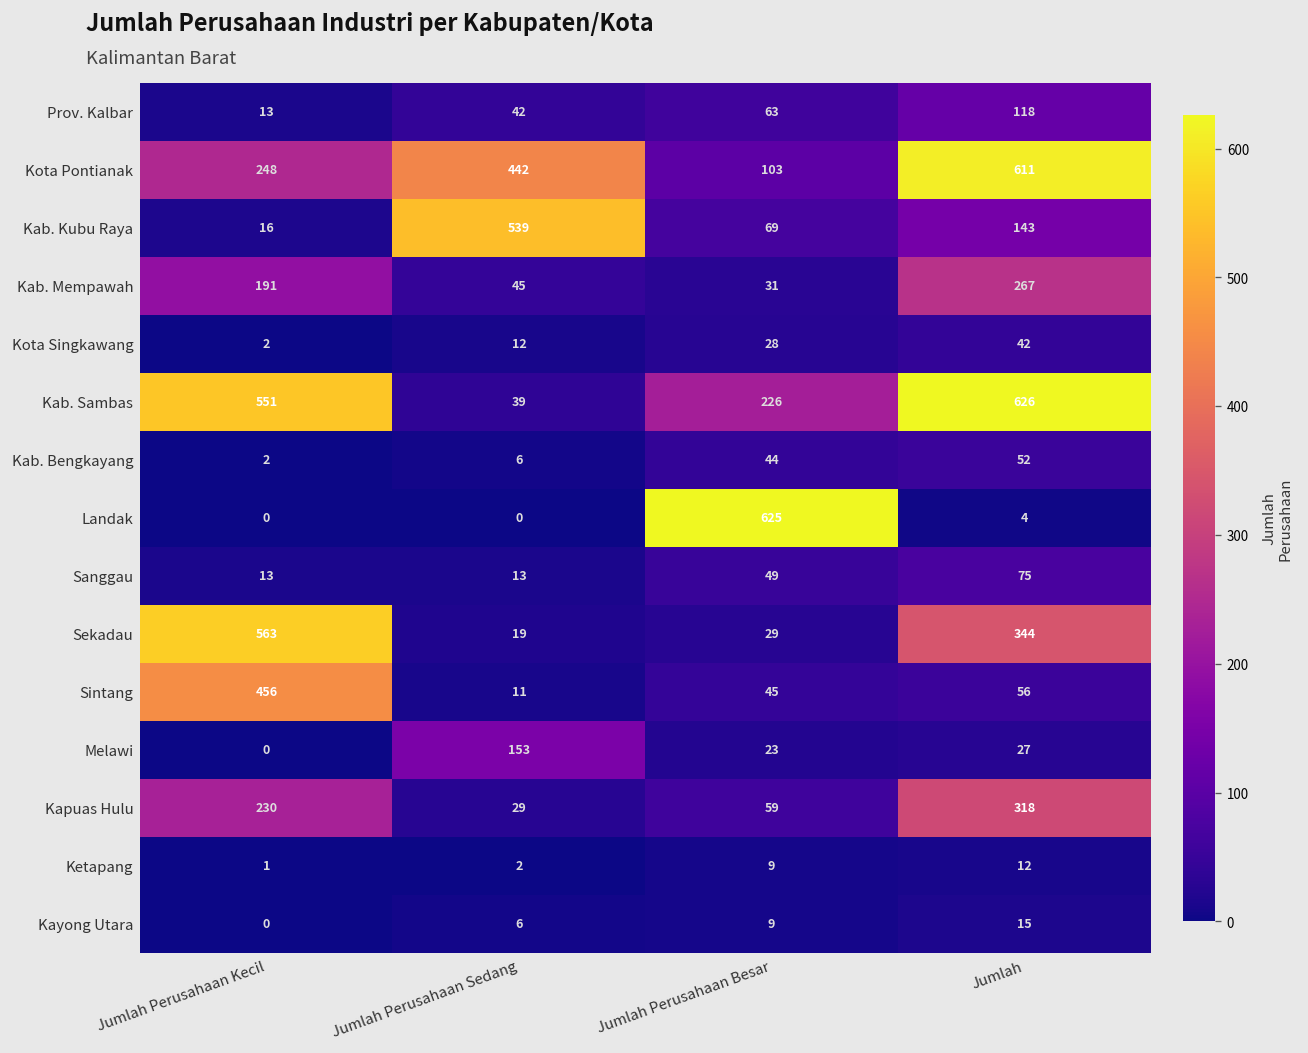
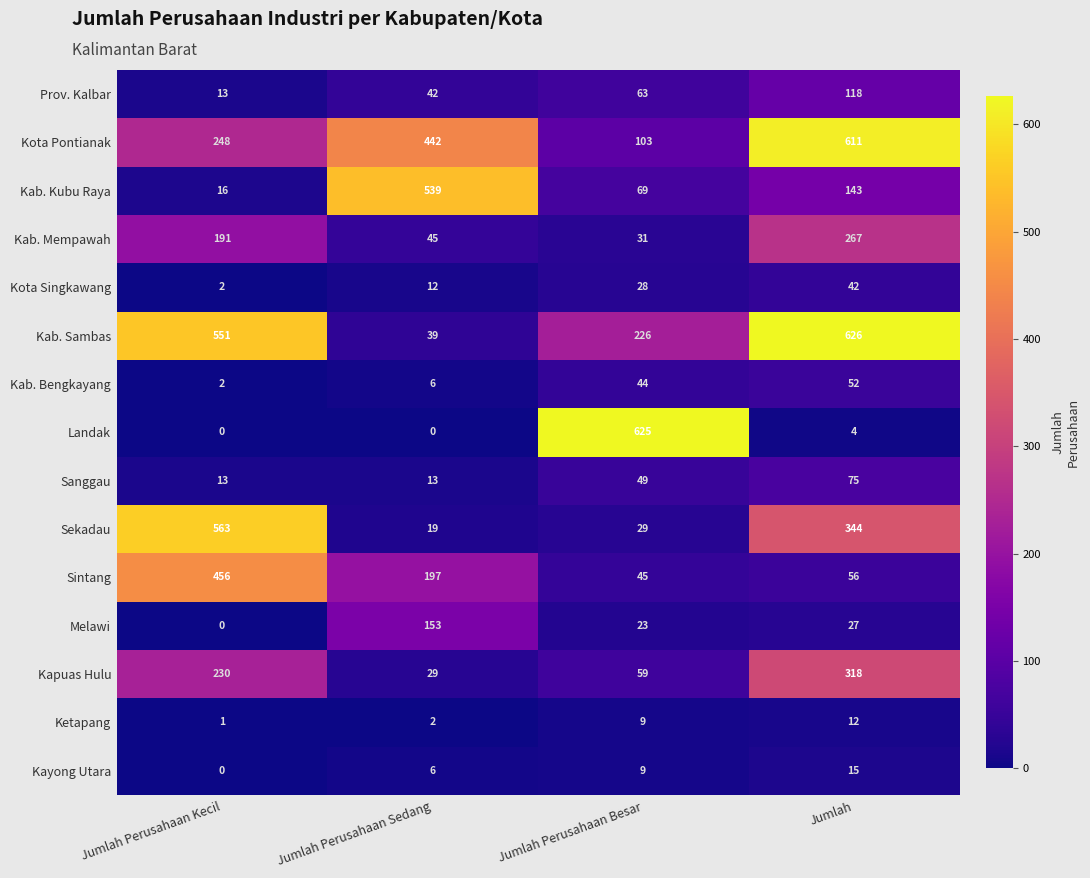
  {
    "Prov. Kalbar": {
      "Jumlah Perusahaan Kecil": 13,
      "Jumlah Perusahaan Sedang": 42,
      "Jumlah Perusahaan Besar": 63,
      "Jumlah": 118
    },
    "Kota Pontianak": {
      "Jumlah Perusahaan Kecil": 248,
      "Jumlah Perusahaan Sedang": 442,
      "Jumlah Perusahaan Besar": 103,
      "Jumlah": 611
    },
    "Kab. Kubu Raya": {
      "Jumlah Perusahaan Kecil": 16,
      "Jumlah Perusahaan Sedang": 539,
      "Jumlah Perusahaan Besar": 69,
      "Jumlah": 143
    },
    "Kab. Mempawah": {
      "Jumlah Perusahaan Kecil": 191,
      "Jumlah Perusahaan Sedang": 45,
      "Jumlah Perusahaan Besar": 31,
      "Jumlah": 267
    },
    "Kota Singkawang": {
      "Jumlah Perusahaan Kecil": 2,
      "Jumlah Perusahaan Sedang": 12,
      "Jumlah Perusahaan Besar": 28,
      "Jumlah": 42
    },
    "Kab. Sambas": {
      "Jumlah Perusahaan Kecil": 551,
      "Jumlah Perusahaan Sedang": 39,
      "Jumlah Perusahaan Besar": 226,
      "Jumlah": 626
    },
    "Kab. Bengkayang": {
      "Jumlah Perusahaan Kecil": 2,
      "Jumlah Perusahaan Sedang": 6,
      "Jumlah Perusahaan Besar": 44,
      "Jumlah": 52
    },
    "Landak": {
      "Jumlah Perusahaan Kecil": 0,
      "Jumlah Perusahaan Sedang": 0,
      "Jumlah Perusahaan Besar": 625,
      "Jumlah": 4
    },
    "Sanggau": {
      "Jumlah Perusahaan Kecil": 13,
      "Jumlah Perusahaan Sedang": 13,
      "Jumlah Perusahaan Besar": 49,
      "Jumlah": 75
    },
    "Sekadau": {
      "Jumlah Perusahaan Kecil": 563,
      "Jumlah Perusahaan Sedang": 19,
      "Jumlah Perusahaan Besar": 29,
      "Jumlah": 344
    },
    "Sintang": {
      "Jumlah Perusahaan Kecil": 456,
-     "Jumlah Perusahaan Sedang": 11,
+     "Jumlah Perusahaan Sedang": 197,
      "Jumlah Perusahaan Besar": 45,
      "Jumlah": 56
    },
    "Melawi": {
      "Jumlah Perusahaan Kecil": 0,
      "Jumlah Perusahaan Sedang": 153,
      "Jumlah Perusahaan Besar": 23,
      "Jumlah": 27
    },
    "Kapuas Hulu": {
      "Jumlah Perusahaan Kecil": 230,
      "Jumlah Perusahaan Sedang": 29,
      "Jumlah Perusahaan Besar": 59,
      "Jumlah": 318
    },
    "Ketapang": {
      "Jumlah Perusahaan Kecil": 1,
      "Jumlah Perusahaan Sedang": 2,
      "Jumlah Perusahaan Besar": 9,
      "Jumlah": 12
    },
    "Kayong Utara": {
      "Jumlah Perusahaan Kecil": 0,
      "Jumlah Perusahaan Sedang": 6,
      "Jumlah Perusahaan Besar": 9,
      "Jumlah": 15
    }
  }
